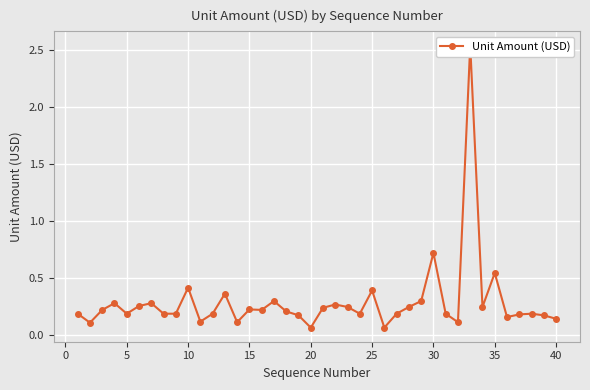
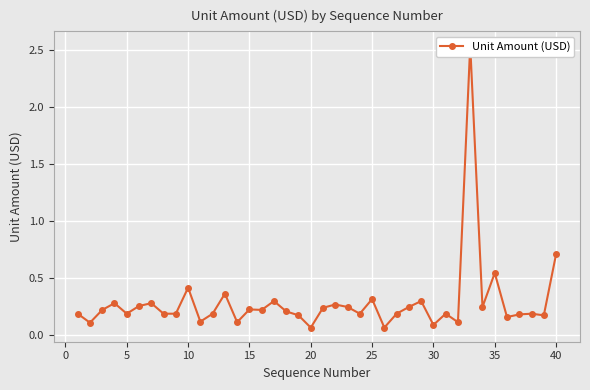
  {
    "5": 0.19,
    "10": 0.42,
    "15": 0.23,
    "20": 0.07,
-   "25": 0.39,
-   "30": 0.72,
+   "25": 0.32,
+   "30": 0.09,
    "35": 0.55,
-   "40": 0.15
+   "40": 0.71
  }
